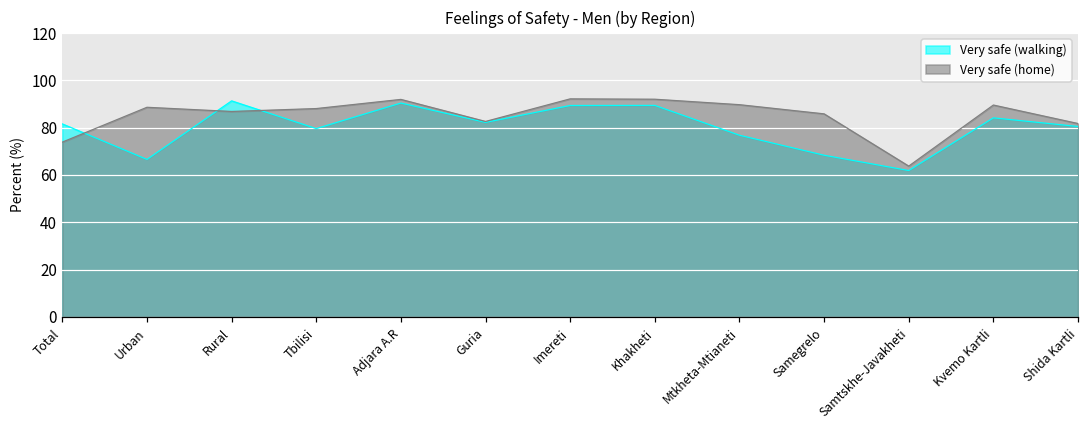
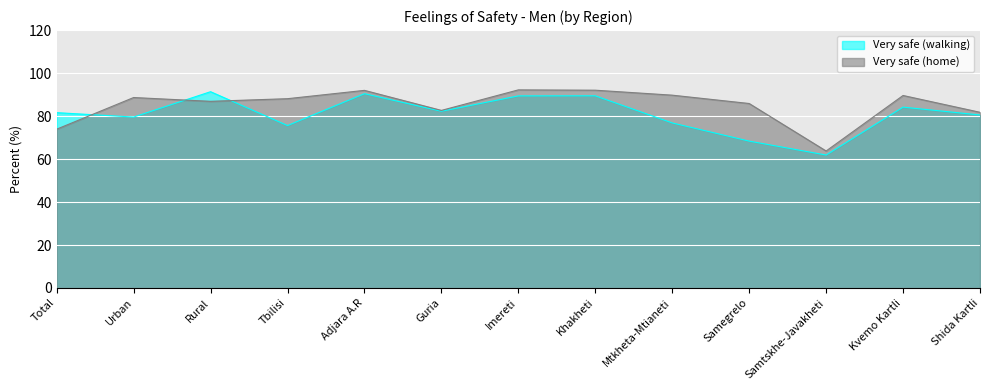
  {
    "Very safe (walking)": {
      "Total": 82,
-     "Urban": 67,
+     "Urban": 80,
      "Rural": 91,
-     "Tbilisi": 80,
+     "Tbilisi": 76,
      "Adjara A.R": 90,
      "Imereti": 89,
      "Khakheti": 89,
      "Mtkheta-Mtianeti": 77,
      "Samegrelo": 68,
      "Samtskhe-Javakheti": 62,
      "Kvemo Kartli": 84,
      "Shida Kartli": 81
    },
    "Very safe (home)": {
      "Total": 74,
      "Urban": 89,
      "Rural": 87,
      "Tbilisi": 88,
      "Adjara A.R": 92,
      "Imereti": 92,
      "Khakheti": 92,
      "Mtkheta-Mtianeti": 90,
      "Samegrelo": 86,
      "Samtskhe-Javakheti": 64,
      "Kvemo Kartli": 90,
      "Shida Kartli": 82
    }
  }
